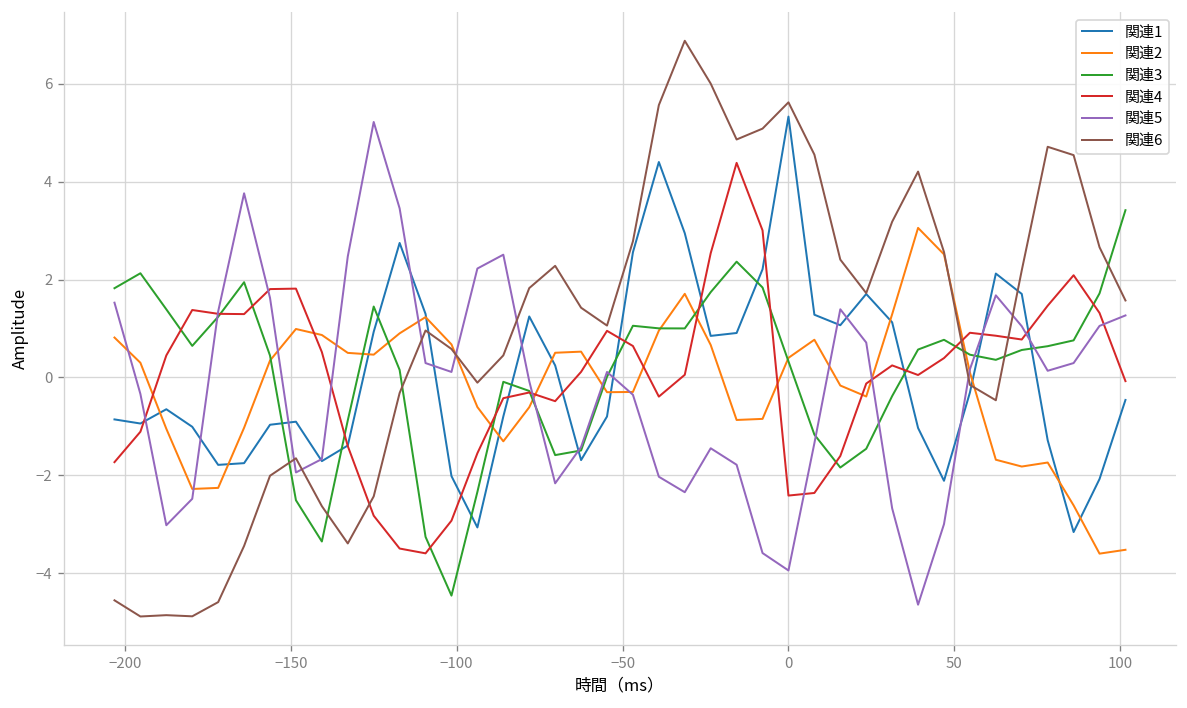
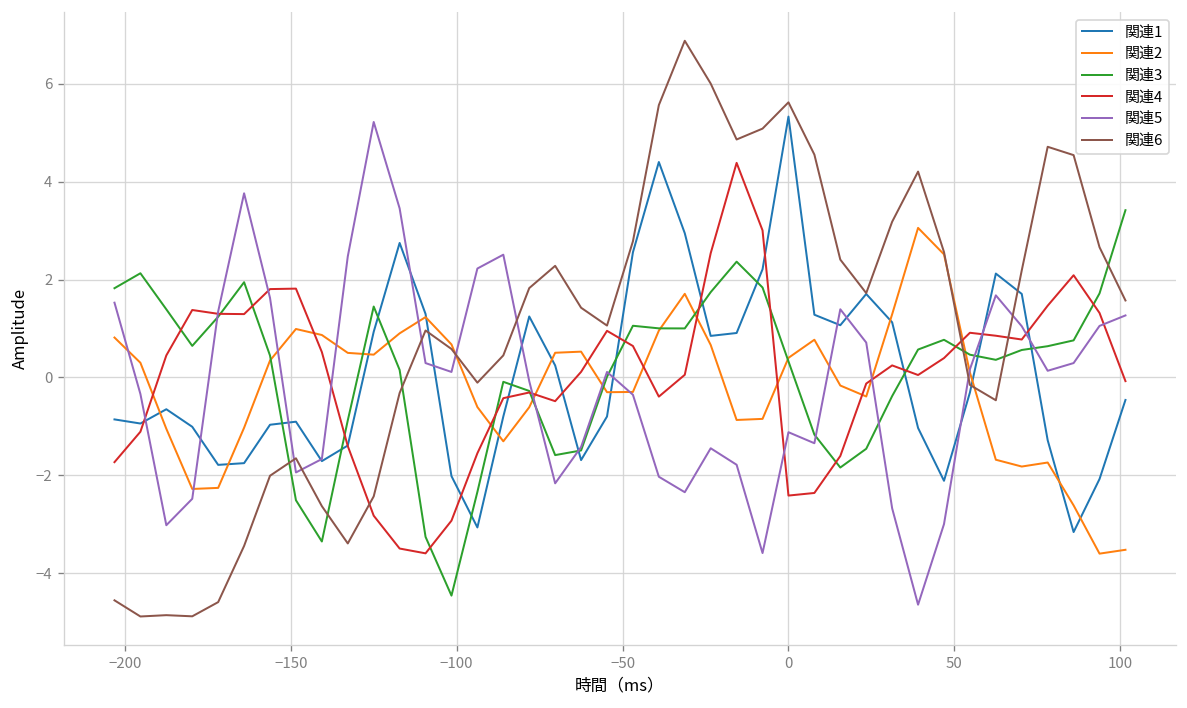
  {
    "関連1": {
      "0": 5.3
    },
    "関連2": {
      "0": 0.4
    },
    "関連3": {
      "0": 0.3
    },
    "関連4": {
      "0": -2.4
    },
    "関連5": {
-     "0": -3.9
+     "0": -1.1
    },
    "関連6": {
      "0": 5.6
    }
  }
